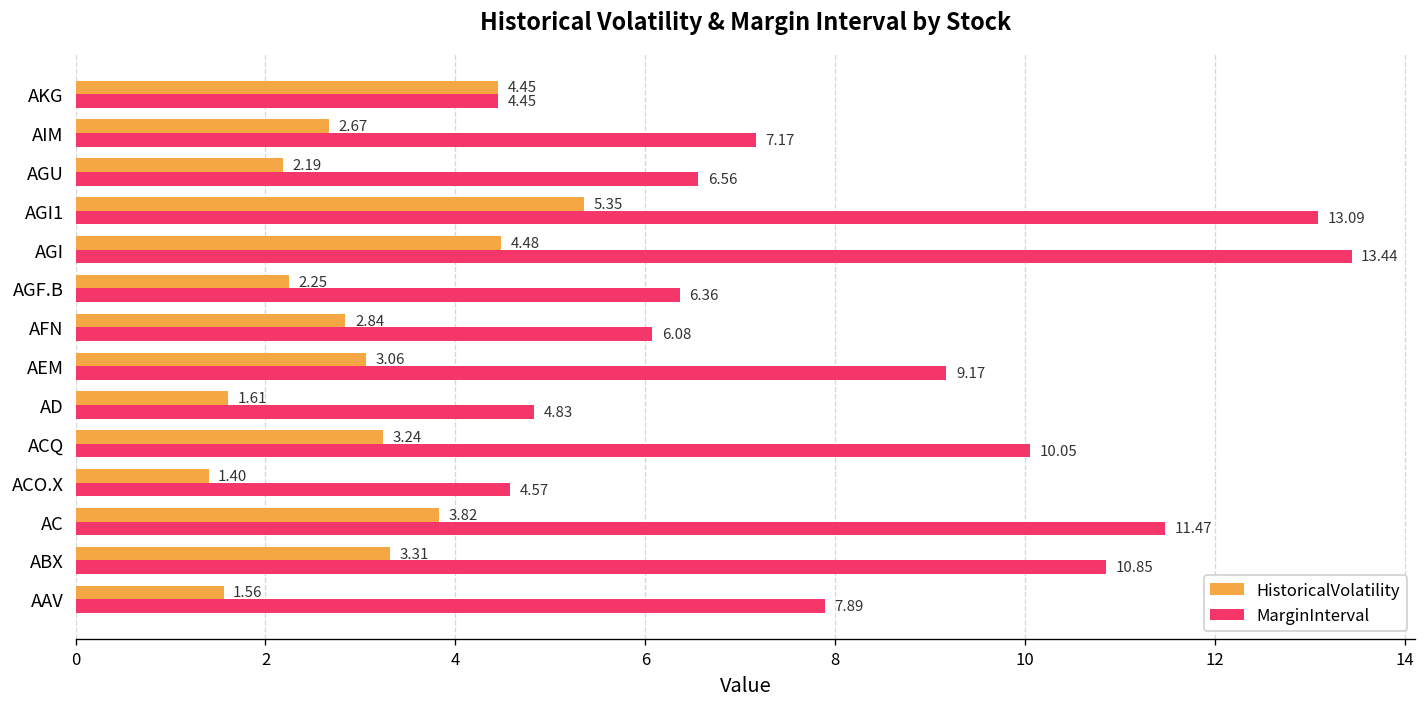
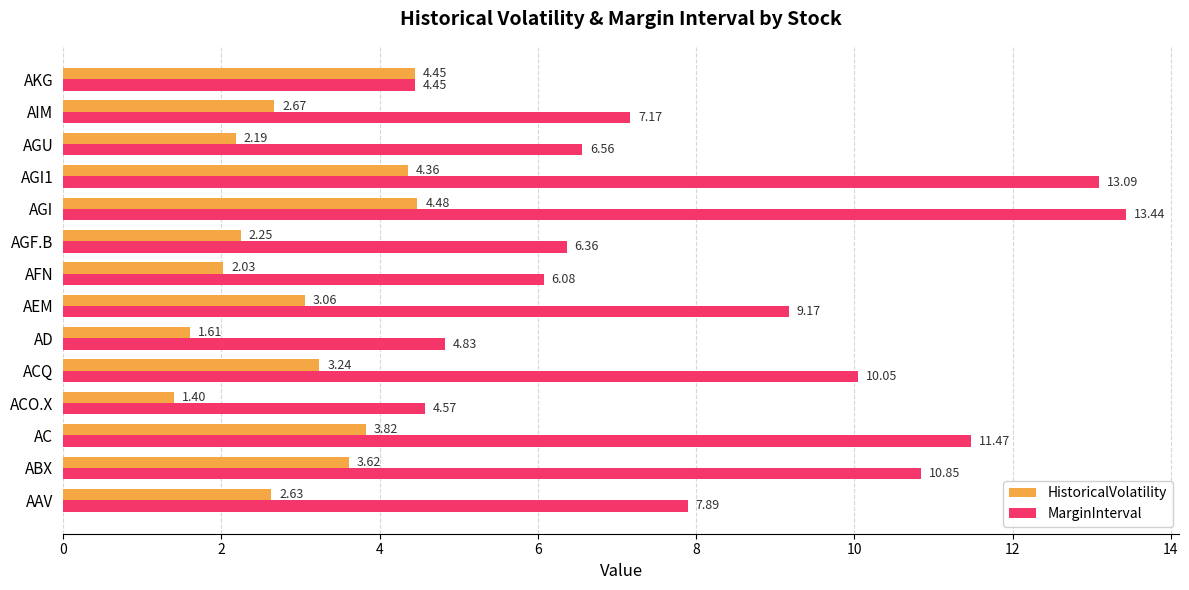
  {
    "HistoricalVolatility": {
      "AKG": 4.45,
      "AIM": 2.67,
      "AGU": 2.19,
-     "AGI1": 5.35,
+     "AGI1": 4.36,
      "AGI": 4.48,
      "AGF.B": 2.25,
-     "AFN": 2.84,
+     "AFN": 2.03,
      "AEM": 3.06,
      "AD": 1.61,
      "ACQ": 3.24,
      "ACO.X": 1.40,
      "AC": 3.82,
-     "ABX": 3.31,
-     "AAV": 1.56
+     "ABX": 3.62,
+     "AAV": 2.63
    },
    "MarginInterval": {
      "AKG": 4.45,
      "AIM": 7.17,
      "AGU": 6.56,
      "AGI1": 13.09,
      "AGI": 13.44,
      "AGF.B": 6.36,
      "AFN": 6.08,
      "AEM": 9.17,
      "AD": 4.83,
      "ACQ": 10.05,
      "ACO.X": 4.57,
      "AC": 11.47,
      "ABX": 10.85,
      "AAV": 7.89
    }
  }
